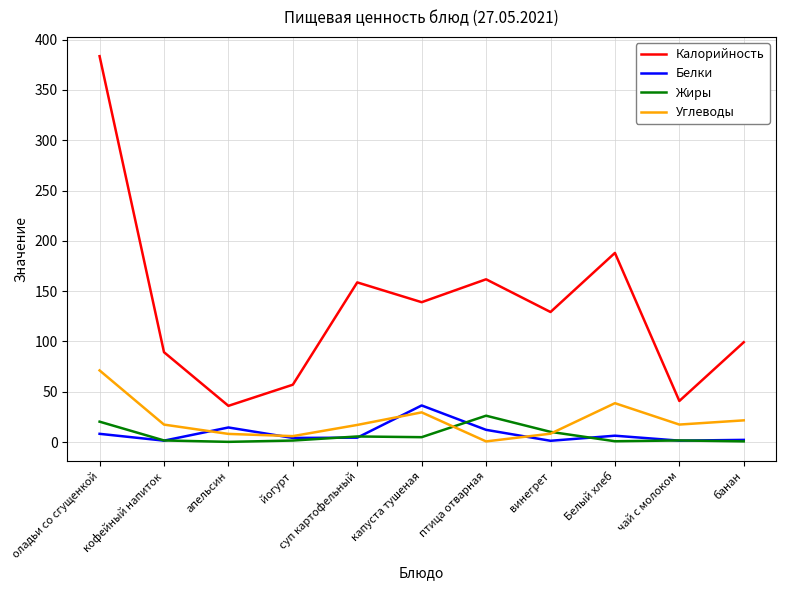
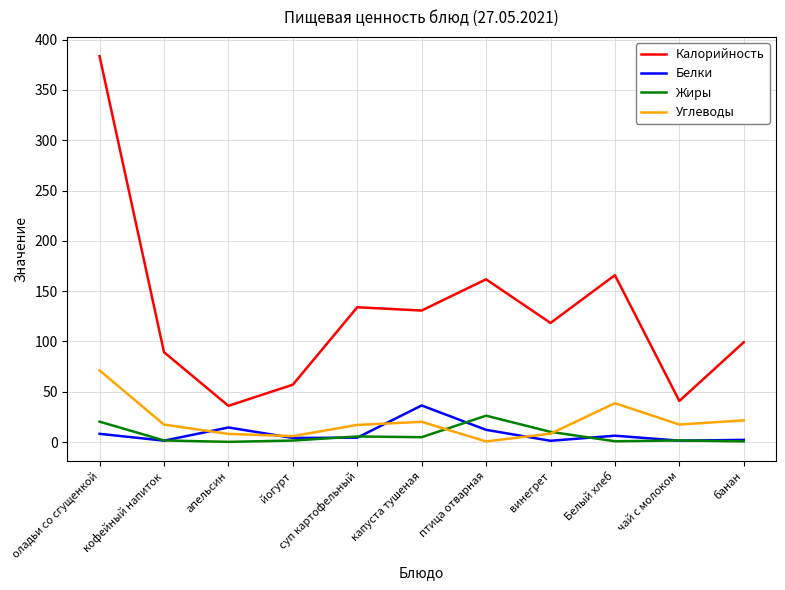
  {
    "Калорийность": {
      "оладьи со сгущенкой": 384,
      "кофейный напиток": 89,
      "апельсин": 36,
      "йогурт": 57,
-     "суп картофельный": 159,
-     "капуста тушеная": 139,
+     "суп картофельный": 134,
+     "капуста тушеная": 131,
      "птица отварная": 162,
-     "винегрет": 129,
-     "Белый хлеб": 188,
+     "винегрет": 118,
+     "Белый хлеб": 166,
      "чай с молоком": 41,
      "банан": 99
    },
    "Белки": {
      "оладьи со сгущенкой": 8,
      "апельсин": 15,
      "капуста тушеная": 36,
      "птица отварная": 12,
      "винегрет": 1,
      "Белый хлеб": 6
    },
    "Жиры": {
      "оладьи со сгущенкой": 20,
      "апельсин": 0,
      "йогурт": 2,
      "капуста тушеная": 5,
      "птица отварная": 26,
      "Белый хлеб": 1
    },
    "Углеводы": {
      "оладьи со сгущенкой": 71,
      "кофейный напиток": 17,
      "апельсин": 8,
      "суп картофельный": 17,
-     "капуста тушеная": 30,
+     "капуста тушеная": 20,
      "птица отварная": 1,
      "Белый хлеб": 39,
      "чай с молоком": 17,
      "банан": 22
    }
  }
